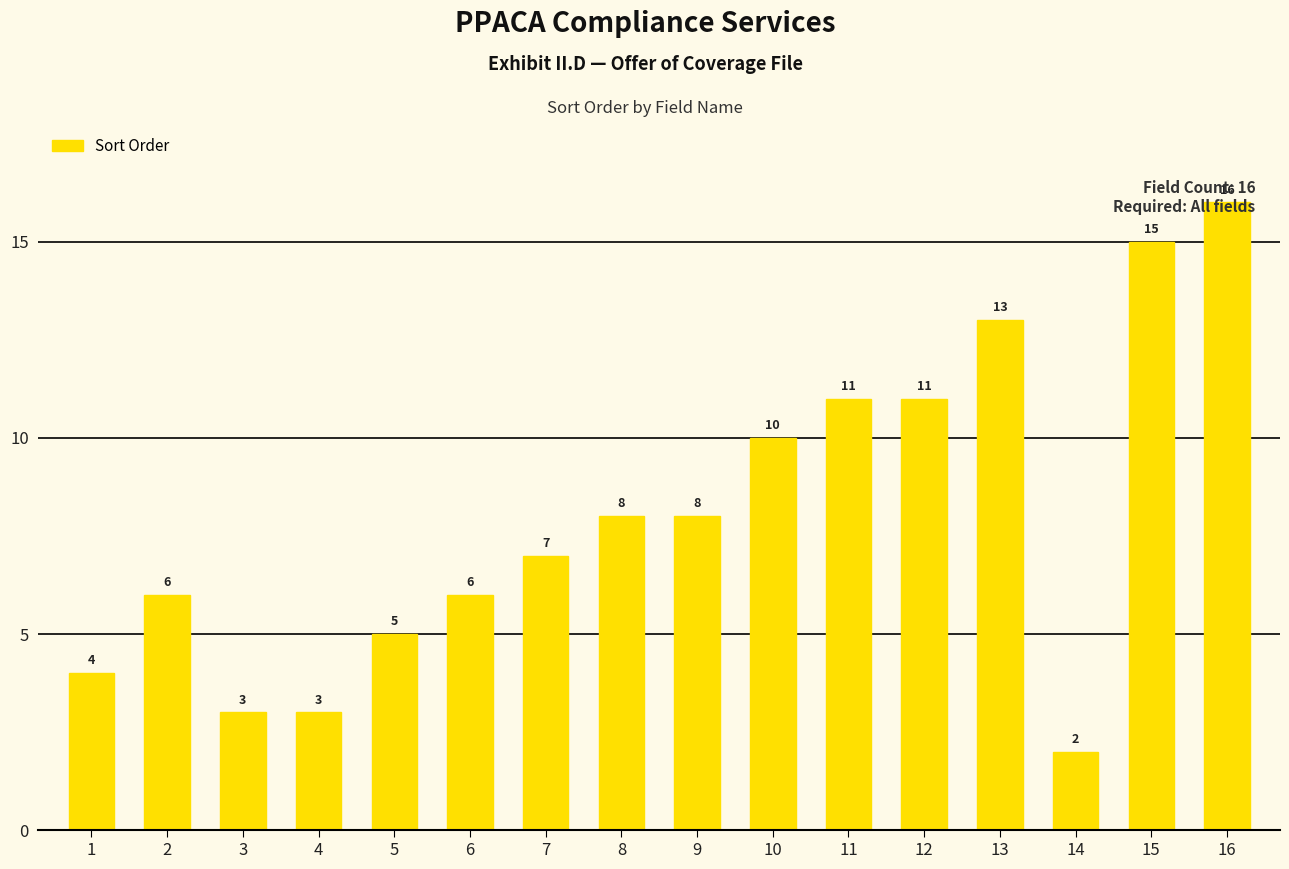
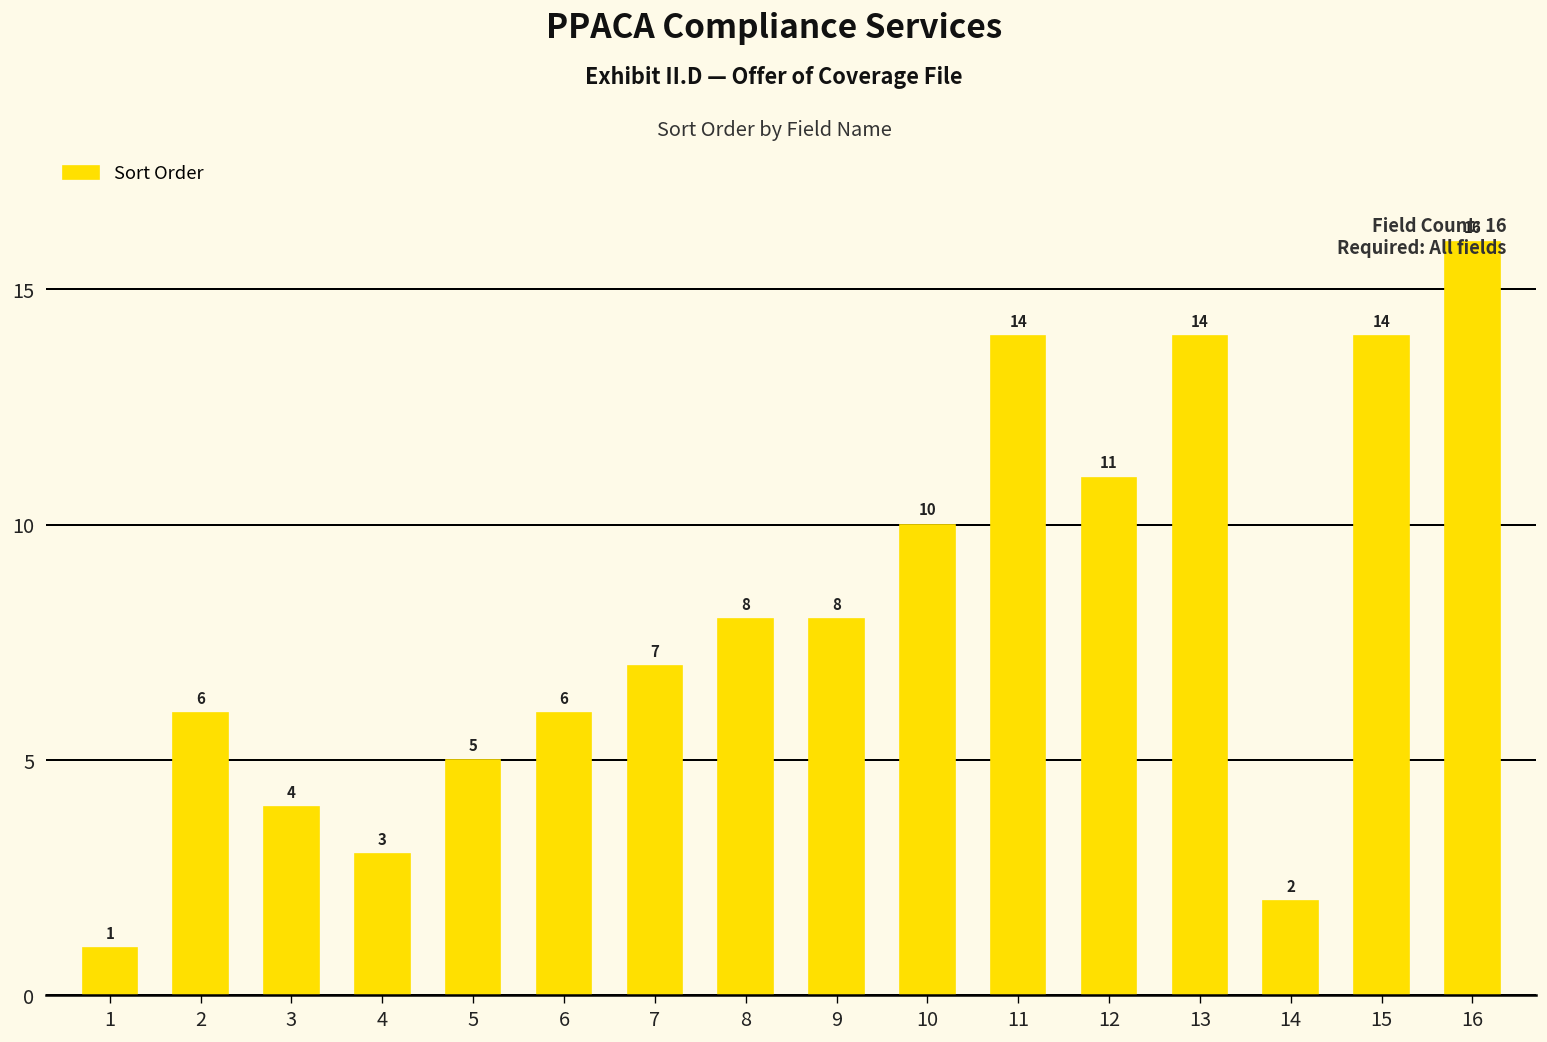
  {
-   "1": 4,
+   "1": 1,
    "2": 6,
-   "3": 3,
+   "3": 4,
    "4": 3,
    "5": 5,
    "6": 6,
    "7": 7,
    "8": 8,
    "9": 8,
    "10": 10,
-   "11": 11,
+   "11": 14,
    "12": 11,
-   "13": 13,
+   "13": 14,
    "14": 2,
-   "15": 15,
+   "15": 14,
    "16": 16
  }
